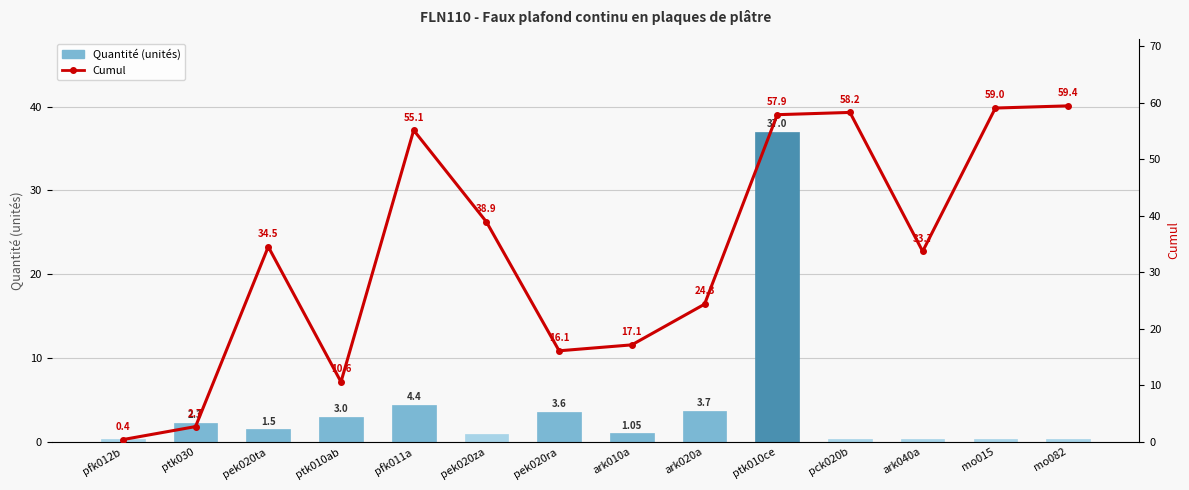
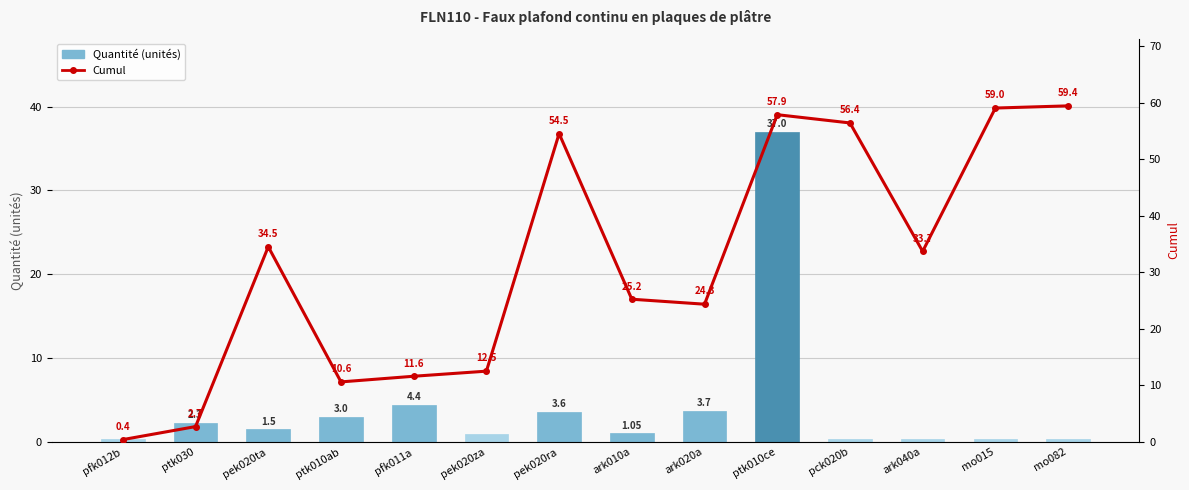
  {
    "Cumul": {
      "pek020ta": 34.5,
      "ptk010ab": 10.6,
-     "pfk011a": 55.1,
-     "pek020za": 38.9,
-     "pek020ra": 16.1,
-     "ark010a": 17.1,
+     "pfk011a": 11.6,
+     "pek020za": 12.5,
+     "pek020ra": 54.5,
+     "ark010a": 25.2,
      "ark020a": 24.3,
      "ptk010ce": 57.9,
-     "pck020b": 58.2,
+     "pck020b": 56.4,
      "ark040a": 33.7,
      "mo015": 59.0,
      "mo082": 59.4
    }
  }
